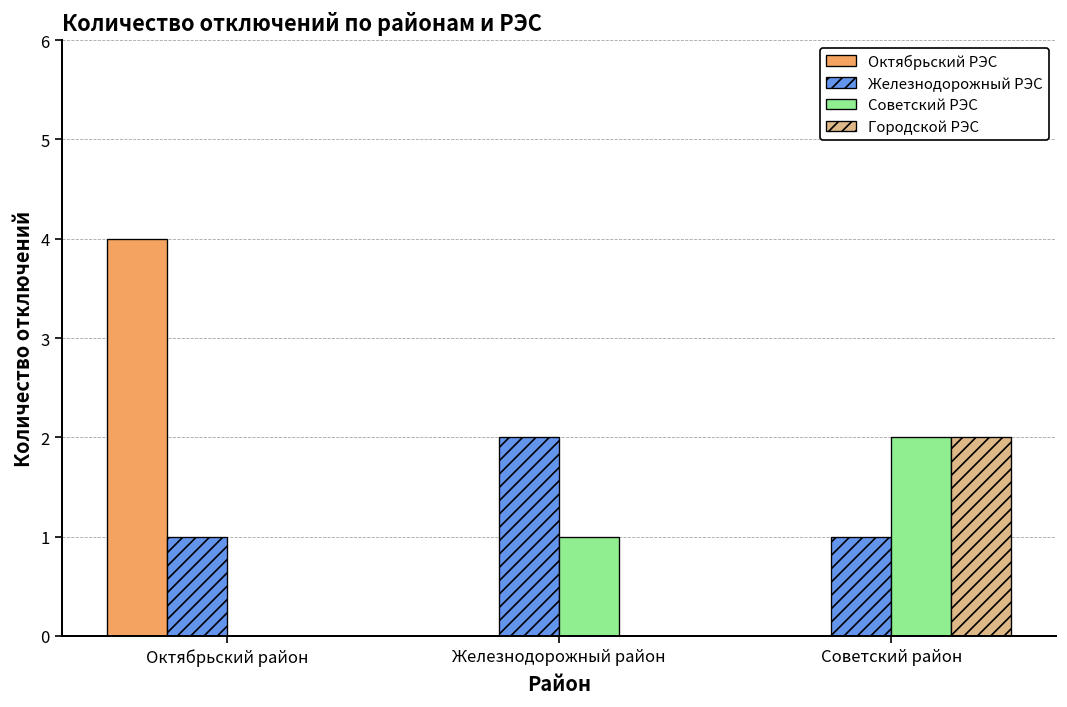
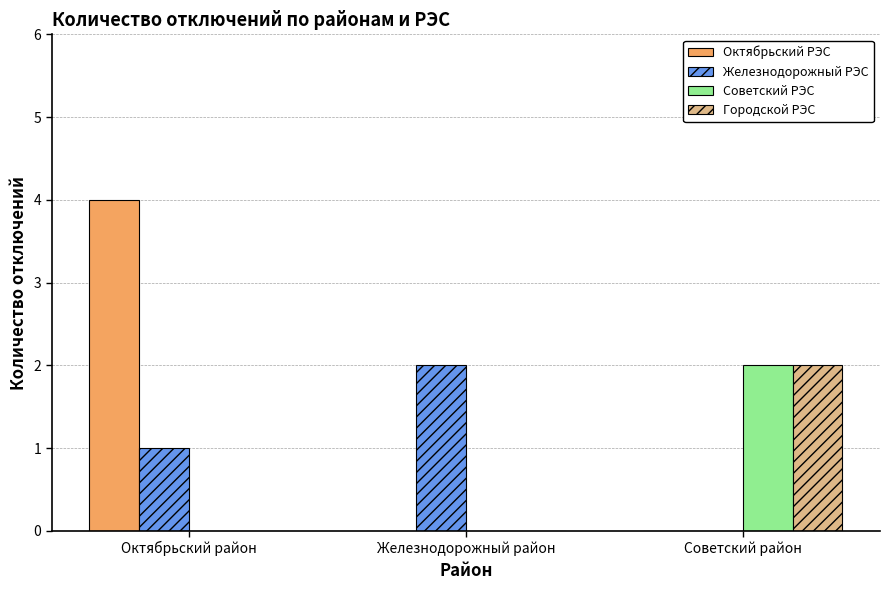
  {
    "Железнодорожный РЭС": {
      "Октябрьский район": 1,
      "Железнодорожный район": 2,
-     "Советский район": 1
+     "Советский район": 0
    },
    "Советский РЭС": {
      "Октябрьский район": 0,
-     "Железнодорожный район": 1,
+     "Железнодорожный район": 0,
      "Советский район": 2
    }
  }
